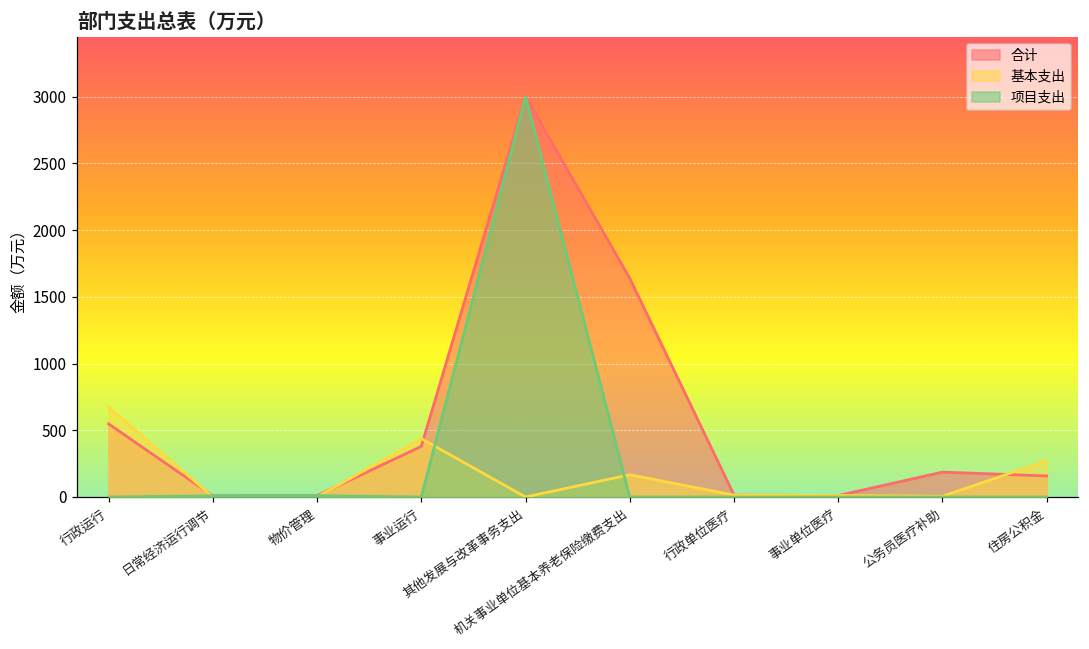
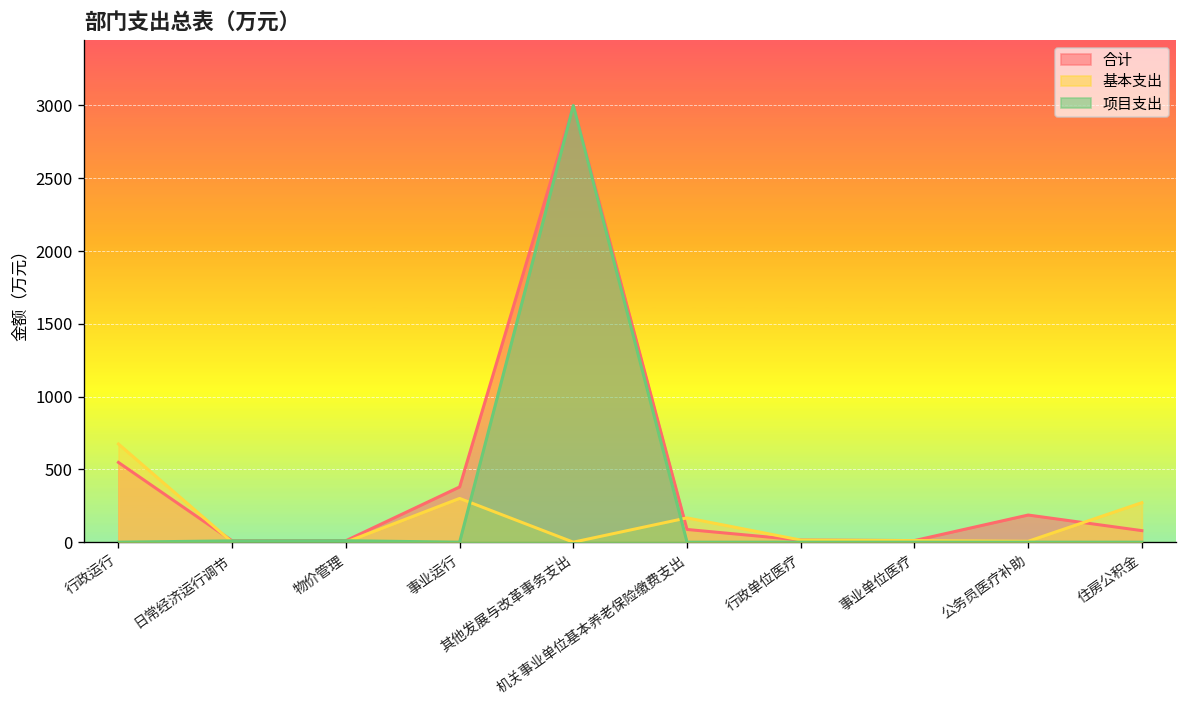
  {
    "合计": {
      "行政运行": 550,
      "事业运行": 380,
-     "机关事业单位基本养老保险缴费支出": 1640,
+     "机关事业单位基本养老保险缴费支出": 90,
      "公务员医疗补助": 190,
-     "住房公积金": 160
+     "住房公积金": 80
    },
    "基本支出": {
      "行政运行": 670,
-     "事业运行": 440,
+     "事业运行": 300,
      "其他发展与改革事务支出": 0,
      "机关事业单位基本养老保险缴费支出": 170,
      "住房公积金": 270
    },
    "项目支出": {
      "行政运行": 0,
      "事业运行": 0,
      "机关事业单位基本养老保险缴费支出": 0,
      "住房公积金": 0
    }
  }
